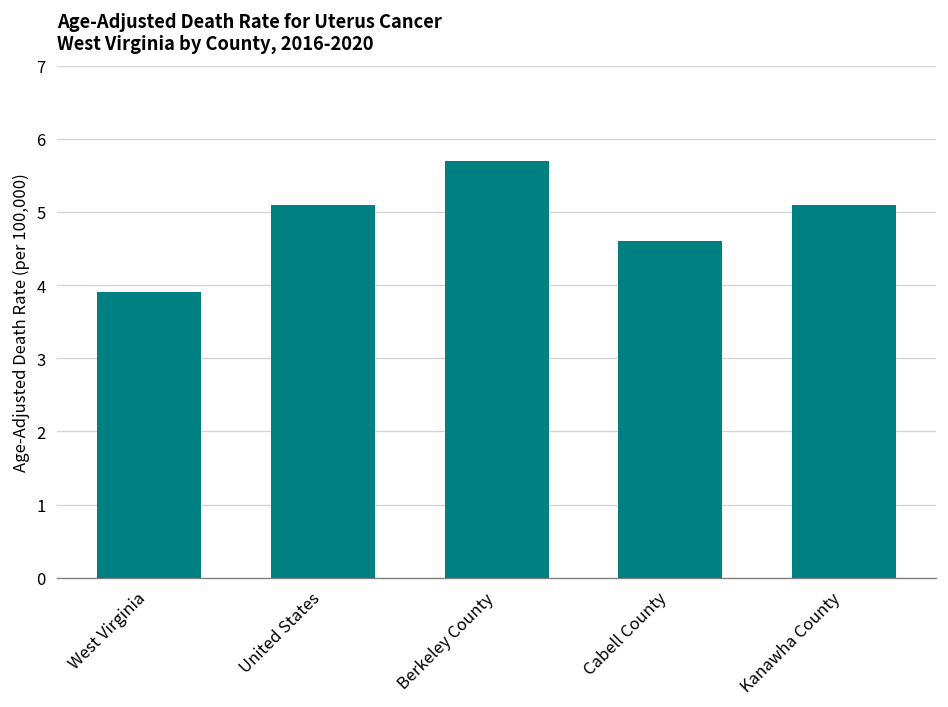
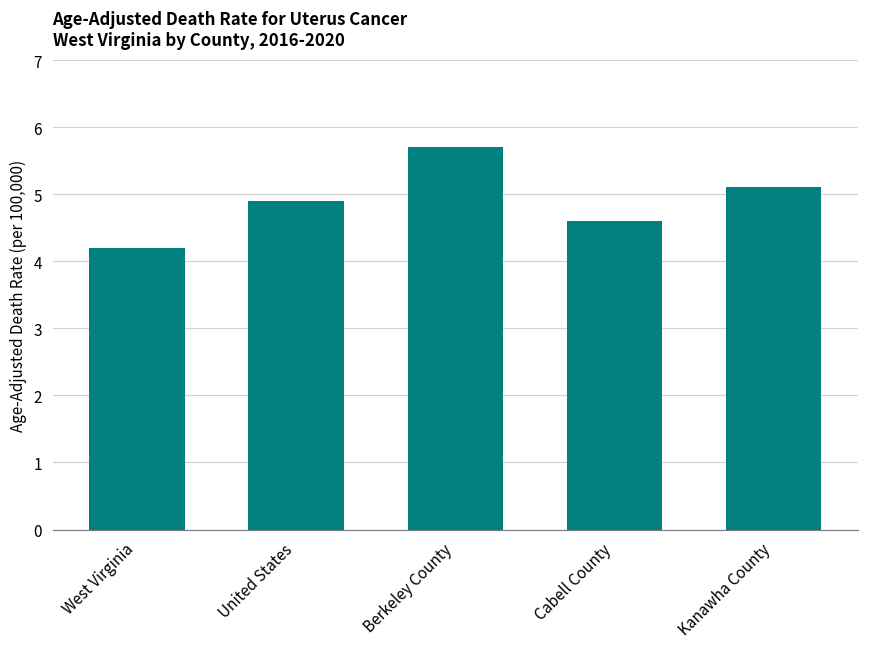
  {
-   "West Virginia": 3.9,
-   "United States": 5.1,
+   "West Virginia": 4.2,
+   "United States": 4.9,
    "Berkeley County": 5.7,
    "Cabell County": 4.6,
    "Kanawha County": 5.1
  }
